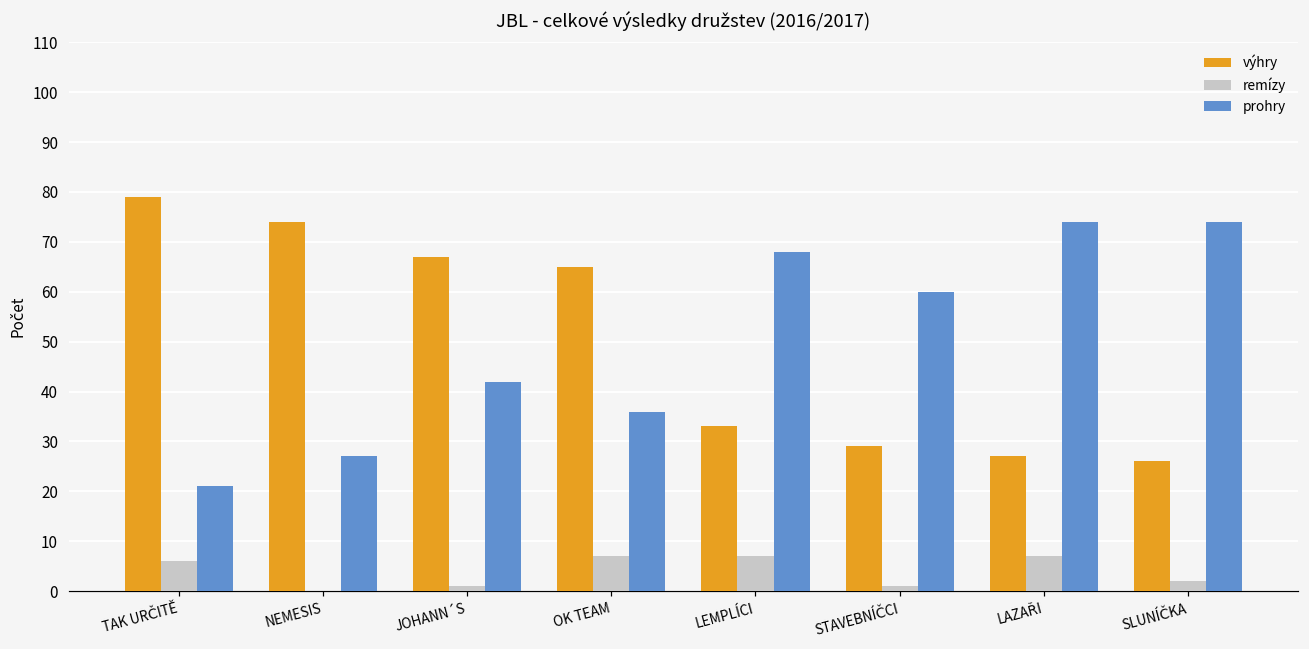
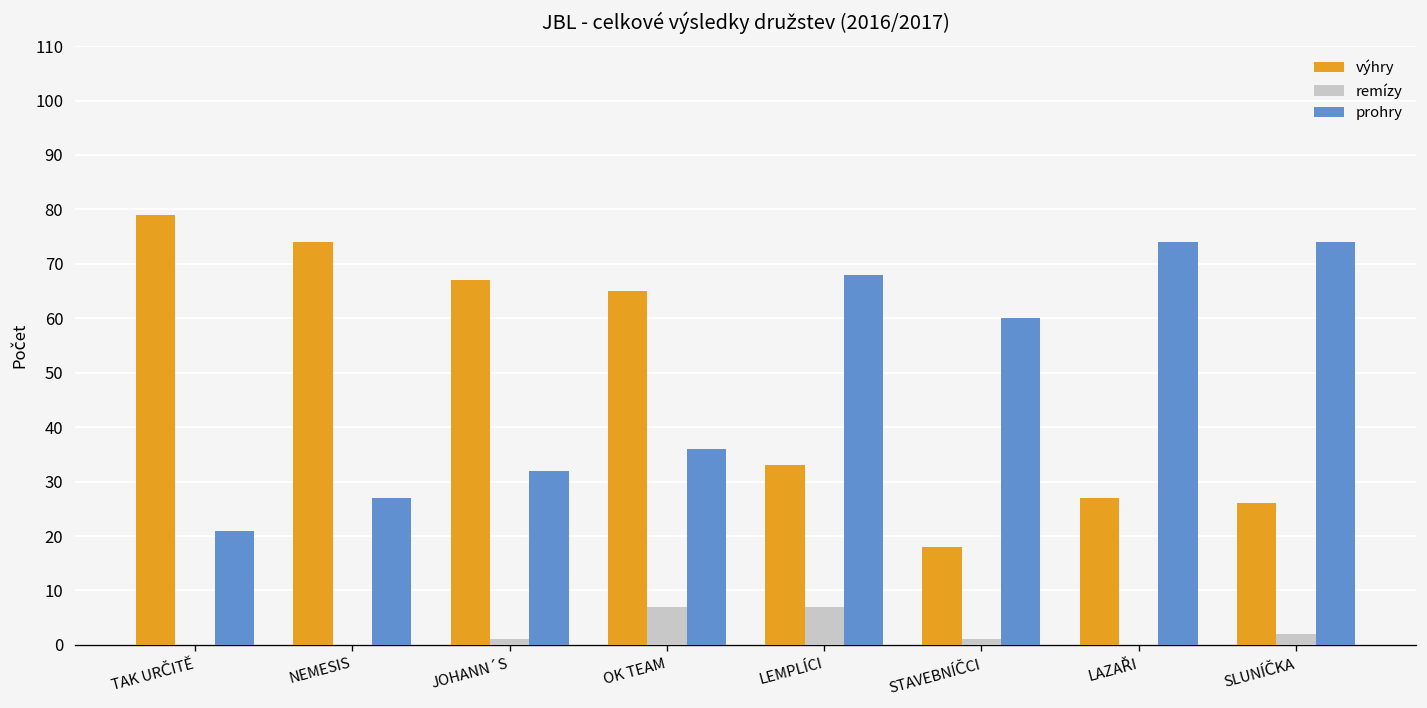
  {
    "výhry": {
      "TAK URČITĚ": 79,
      "NEMESIS": 74,
      "JOHANN´S": 67,
      "OK TEAM": 65,
      "LEMPLÍCI": 33,
-     "STAVEBNÍČCI": 29,
+     "STAVEBNÍČCI": 18,
      "LAZAŘI": 27,
      "SLUNÍČKA": 26
    },
    "remízy": {
-     "TAK URČITĚ": 6,
+     "TAK URČITĚ": 0,
      "NEMESIS": 0,
      "JOHANN´S": 1,
      "OK TEAM": 7,
      "LEMPLÍCI": 7,
      "STAVEBNÍČCI": 1,
-     "LAZAŘI": 7,
+     "LAZAŘI": 0,
      "SLUNÍČKA": 2
    },
    "prohry": {
      "TAK URČITĚ": 21,
      "NEMESIS": 27,
-     "JOHANN´S": 42,
+     "JOHANN´S": 32,
      "OK TEAM": 36,
      "LEMPLÍCI": 68,
      "STAVEBNÍČCI": 60,
      "LAZAŘI": 74,
      "SLUNÍČKA": 74
    }
  }
